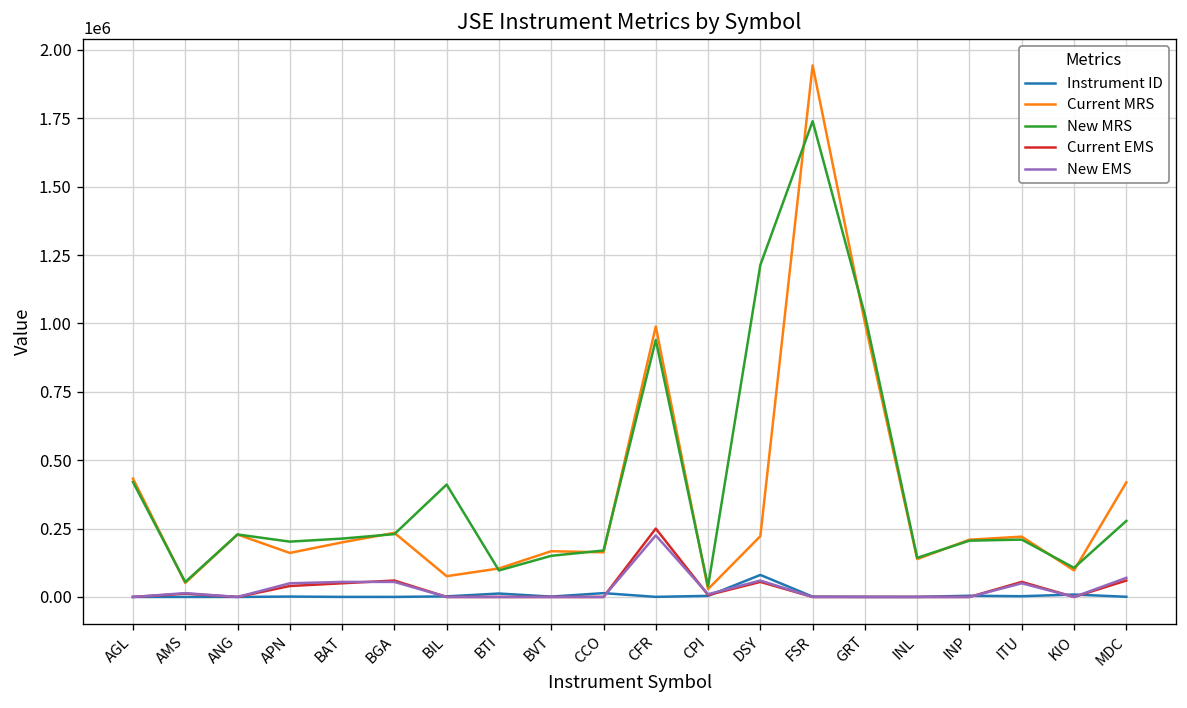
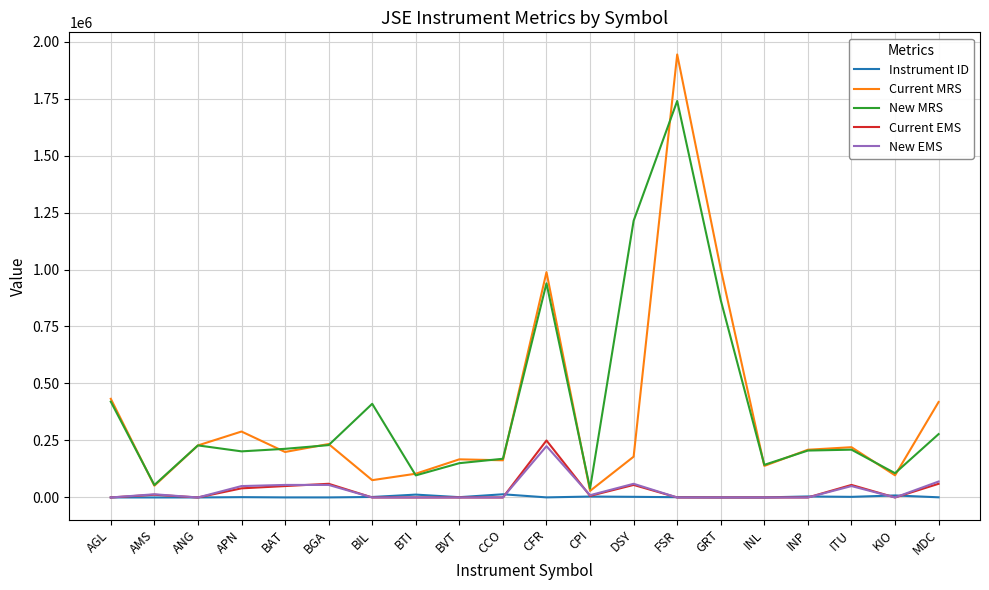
  {
    "Instrument ID": {
      "AMS": 0,
      "APN": 0,
      "BAT": 0,
      "BGA": 0,
      "BTI": 10000,
      "CCO": 10000,
      "CFR": 0,
-     "DSY": 80000,
+     "DSY": 0,
      "ITU": 0,
      "MDC": 0
    },
    "Current MRS": {
      "AGL": 430000,
-     "APN": 160000,
+     "APN": 290000,
      "BAT": 200000,
      "BIL": 80000,
      "BVT": 170000,
      "CFR": 990000,
-     "DSY": 220000,
+     "DSY": 180000,
      "FSR": 1940000,
      "GRT": 1000000,
      "MDC": 420000
    },
    "New MRS": {
      "AGL": 420000,
      "APN": 200000,
      "BAT": 210000,
      "BIL": 410000,
      "BVT": 150000,
      "CFR": 940000,
      "DSY": 1210000,
      "FSR": 1740000,
-     "GRT": 1030000,
+     "GRT": 870000,
      "MDC": 280000
    },
    "Current EMS": {
      "CFR": 250000
    },
    "New EMS": {
      "CFR": 230000
    }
  }
